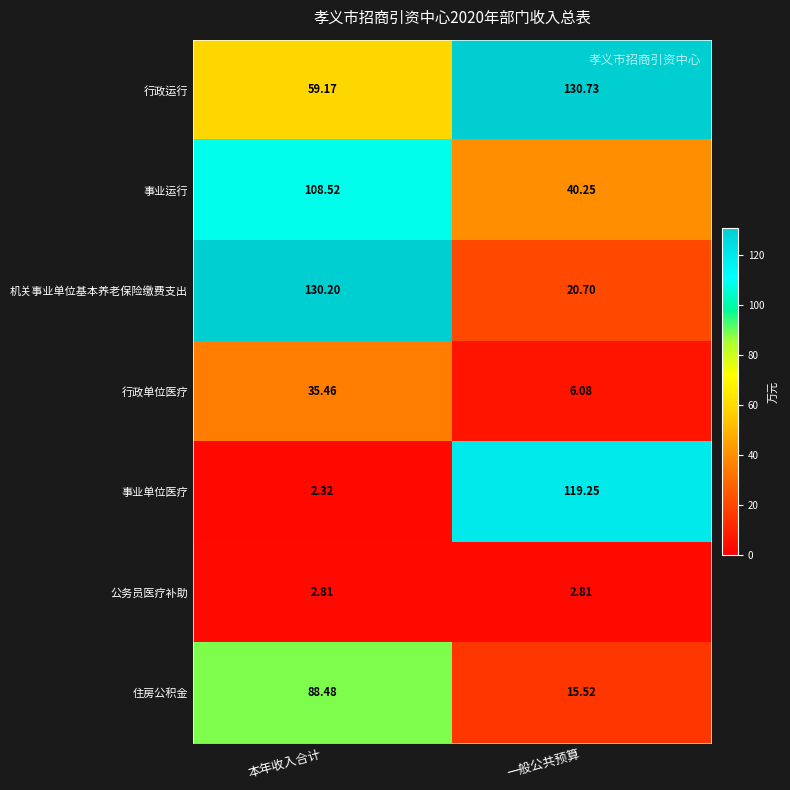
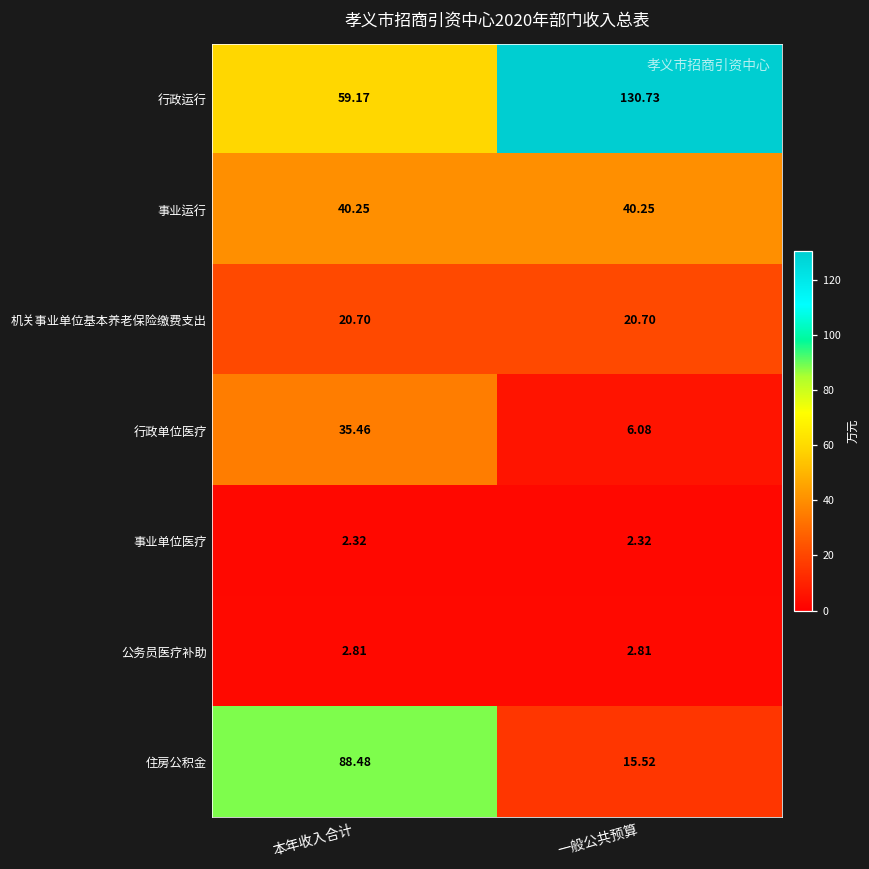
  {
    "行政运行": {
      "本年收入合计": 59.17
    },
    "事业运行": {
-     "本年收入合计": 108.52,
+     "本年收入合计": 40.25,
      "一般公共预算": 40.25
    },
    "机关事业单位基本养老保险缴费支出": {
-     "本年收入合计": 130.20,
+     "本年收入合计": 20.70,
      "一般公共预算": 20.70
    },
    "行政单位医疗": {
      "本年收入合计": 35.46,
      "一般公共预算": 6.08
    },
    "事业单位医疗": {
      "本年收入合计": 2.32,
-     "一般公共预算": 119.25
+     "一般公共预算": 2.32
    },
    "公务员医疗补助": {
      "本年收入合计": 2.81,
      "一般公共预算": 2.81
    },
    "住房公积金": {
      "本年收入合计": 88.48,
      "一般公共预算": 15.52
    }
  }
